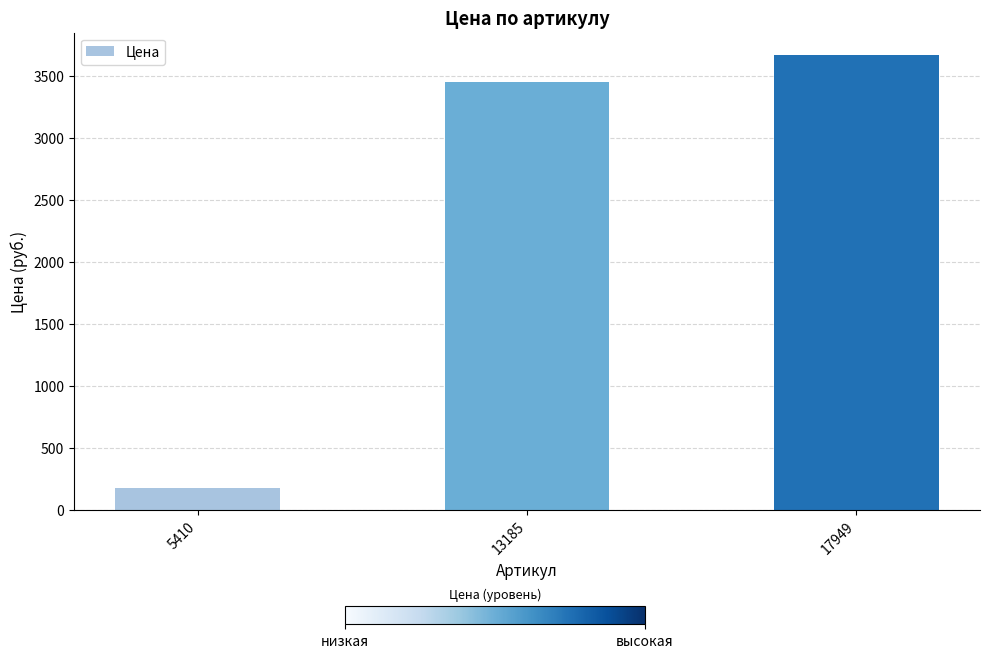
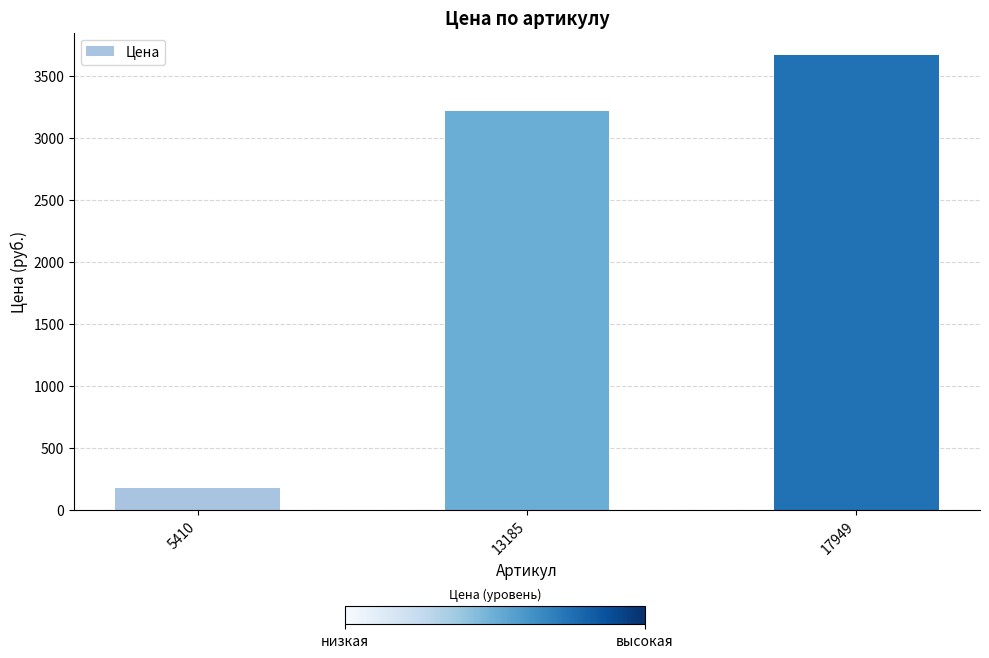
  {
    "5410": 180,
-   "13185": 3450,
+   "13185": 3220,
    "17949": 3670
  }
